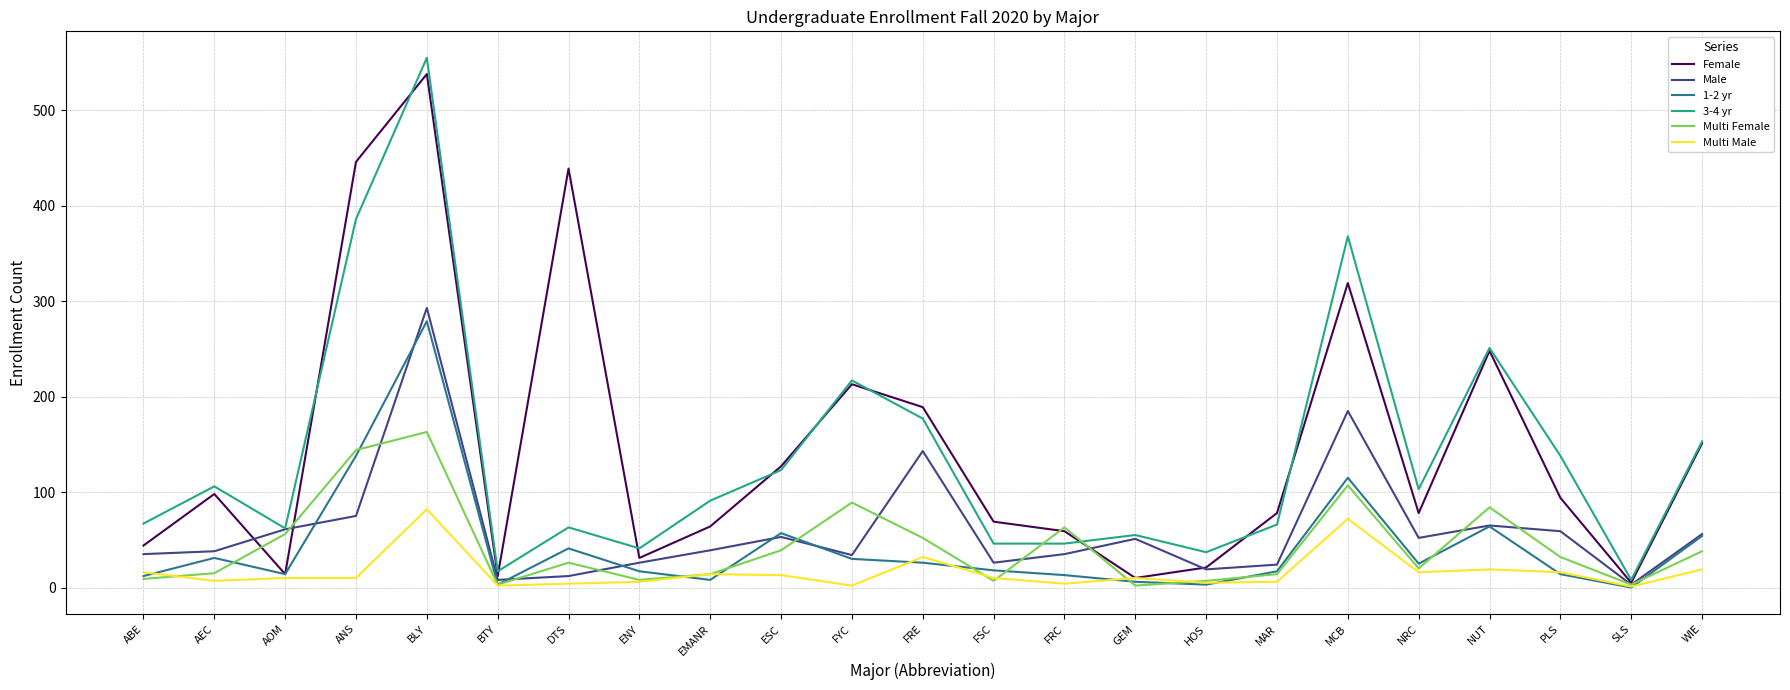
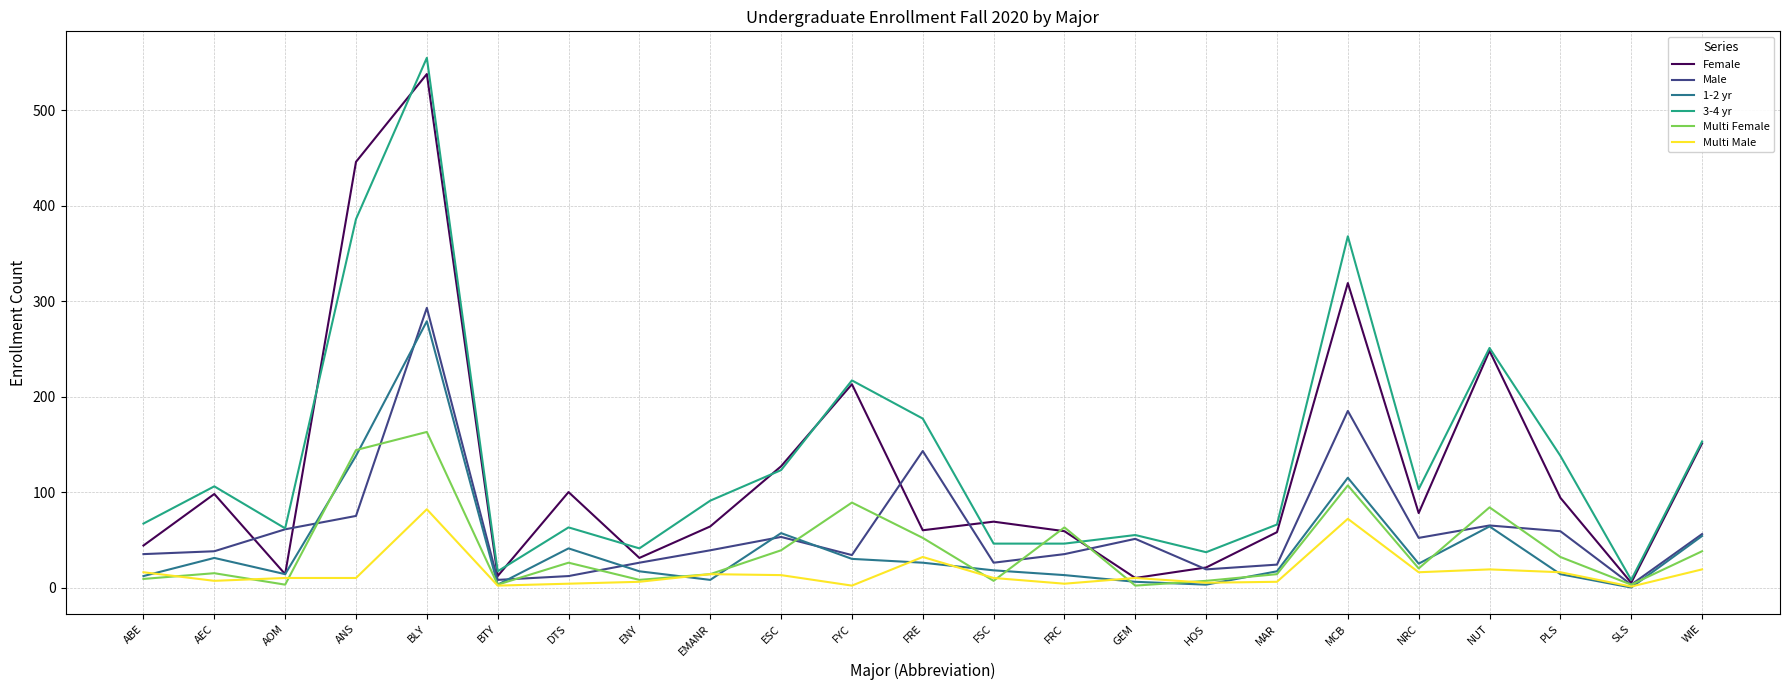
  {
    "Female": {
      "ABE": 40,
      "AEC": 100,
      "ANS": 450,
      "BLY": 540,
      "BTY": 10,
-     "DTS": 440,
+     "DTS": 100,
      "ENY": 30,
      "EMANR": 60,
      "ESC": 130,
      "FYC": 210,
-     "FRE": 190,
+     "FRE": 60,
      "FSC": 70,
      "FRC": 60,
-     "MAR": 80,
+     "MAR": 60,
      "MCB": 320,
      "NRC": 80,
      "NUT": 250,
      "PLS": 90
    },
    "Multi Female": {
      "ABE": 10,
      "AEC": 20,
-     "AOM": 60,
+     "AOM": 0,
      "ANS": 140,
      "BLY": 160,
      "DTS": 30,
      "ESC": 40,
      "FYC": 90,
      "FRE": 50,
      "FSC": 10,
      "FRC": 60,
      "GEM": 0,
      "MAR": 10,
      "MCB": 110,
      "NRC": 20,
      "NUT": 80,
      "PLS": 30,
      "WIE": 40
    },
    "Multi Male": {
      "ABE": 20,
      "AEC": 10,
      "AOM": 10,
      "ANS": 10,
      "BLY": 80,
      "DTS": 0,
      "ESC": 10,
      "FYC": 0,
      "FRE": 30,
      "FSC": 10,
      "FRC": 0,
      "MAR": 10,
      "MCB": 70,
      "NRC": 20,
      "NUT": 20,
      "WIE": 20
    }
  }
